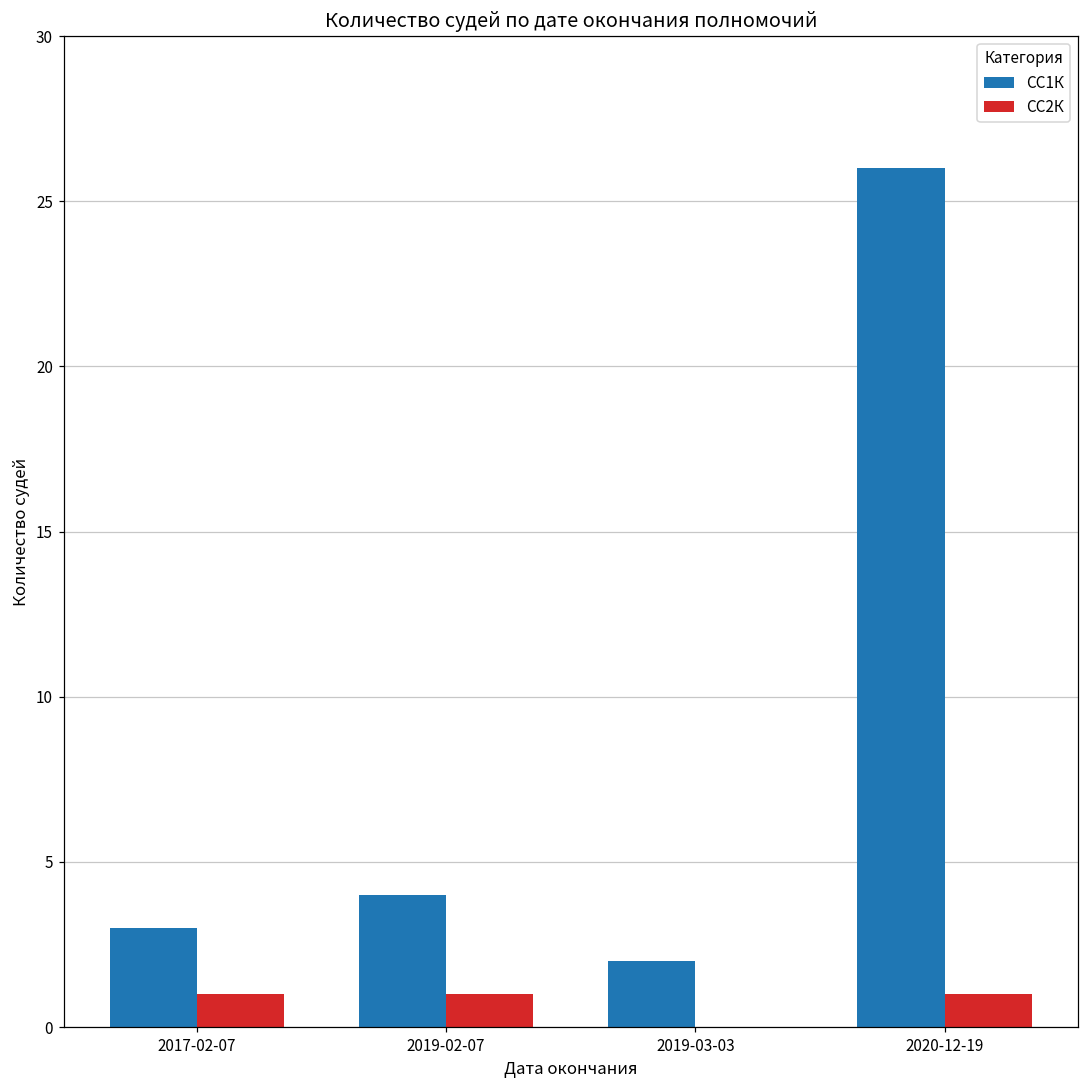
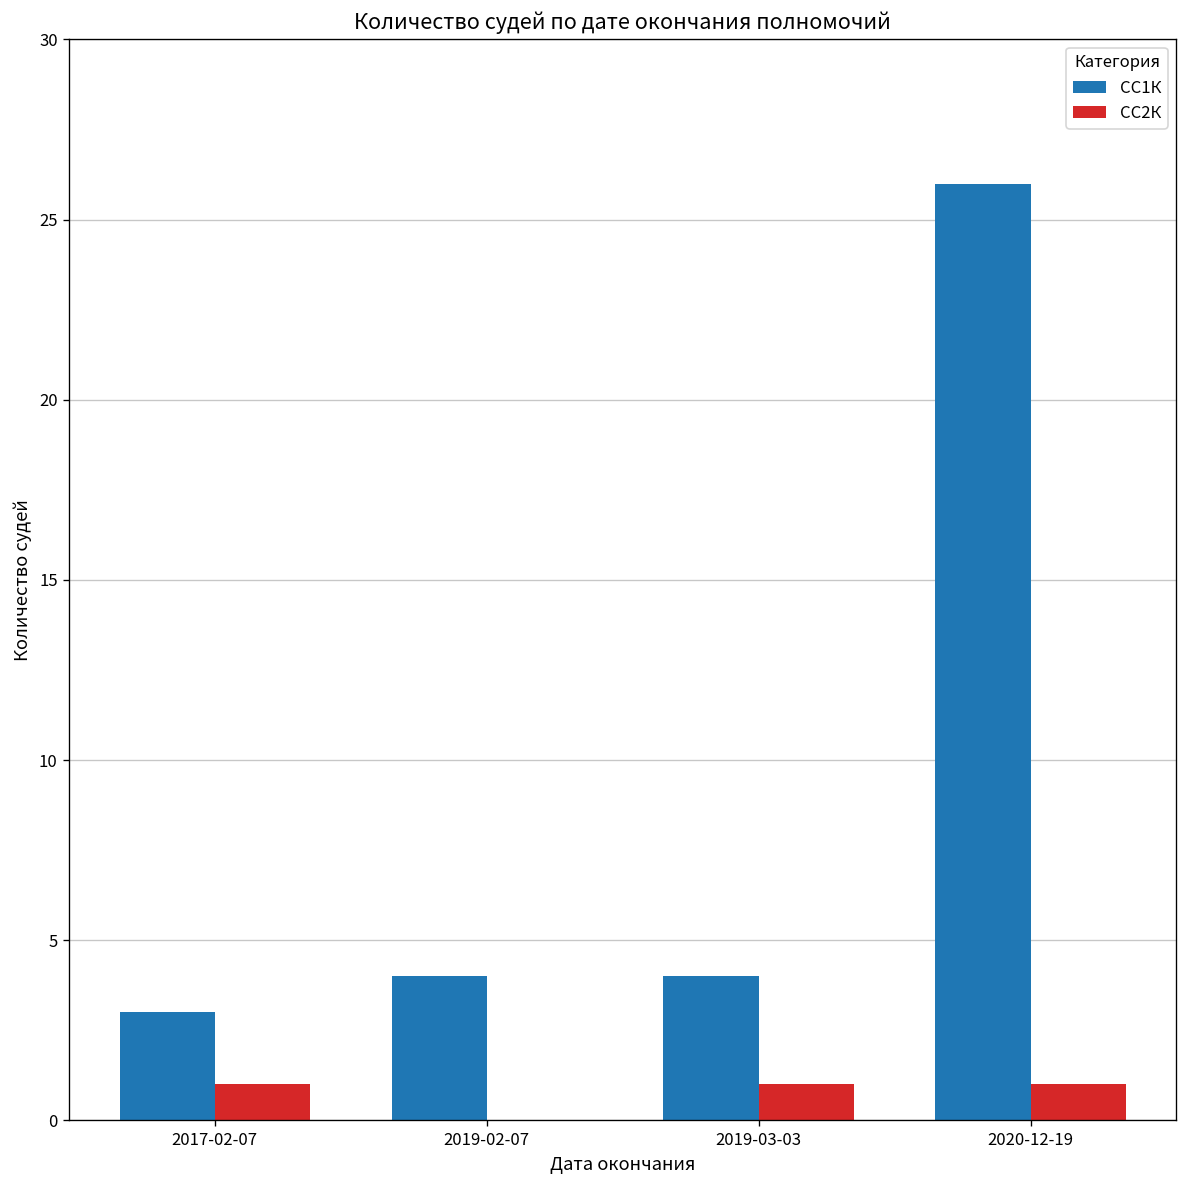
  {
    "СС1К": {
      "2017-02-07": 3,
      "2019-02-07": 4,
-     "2019-03-03": 2,
+     "2019-03-03": 4,
      "2020-12-19": 26
    },
    "СС2К": {
      "2017-02-07": 1,
-     "2019-02-07": 1,
-     "2019-03-03": 0,
+     "2019-02-07": 0,
+     "2019-03-03": 1,
      "2020-12-19": 1
    }
  }
